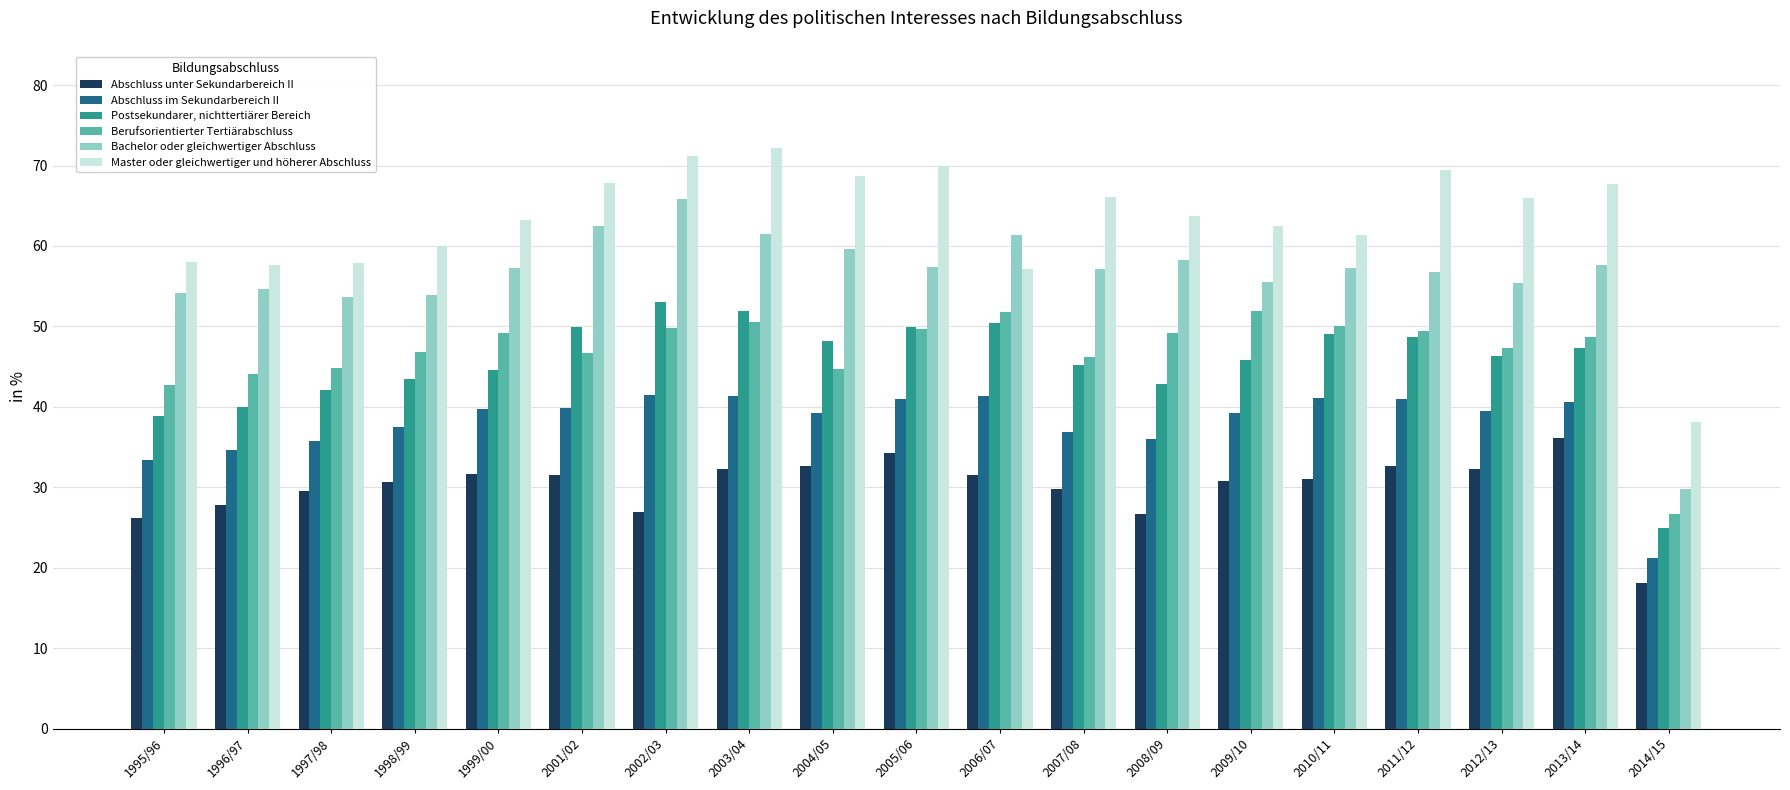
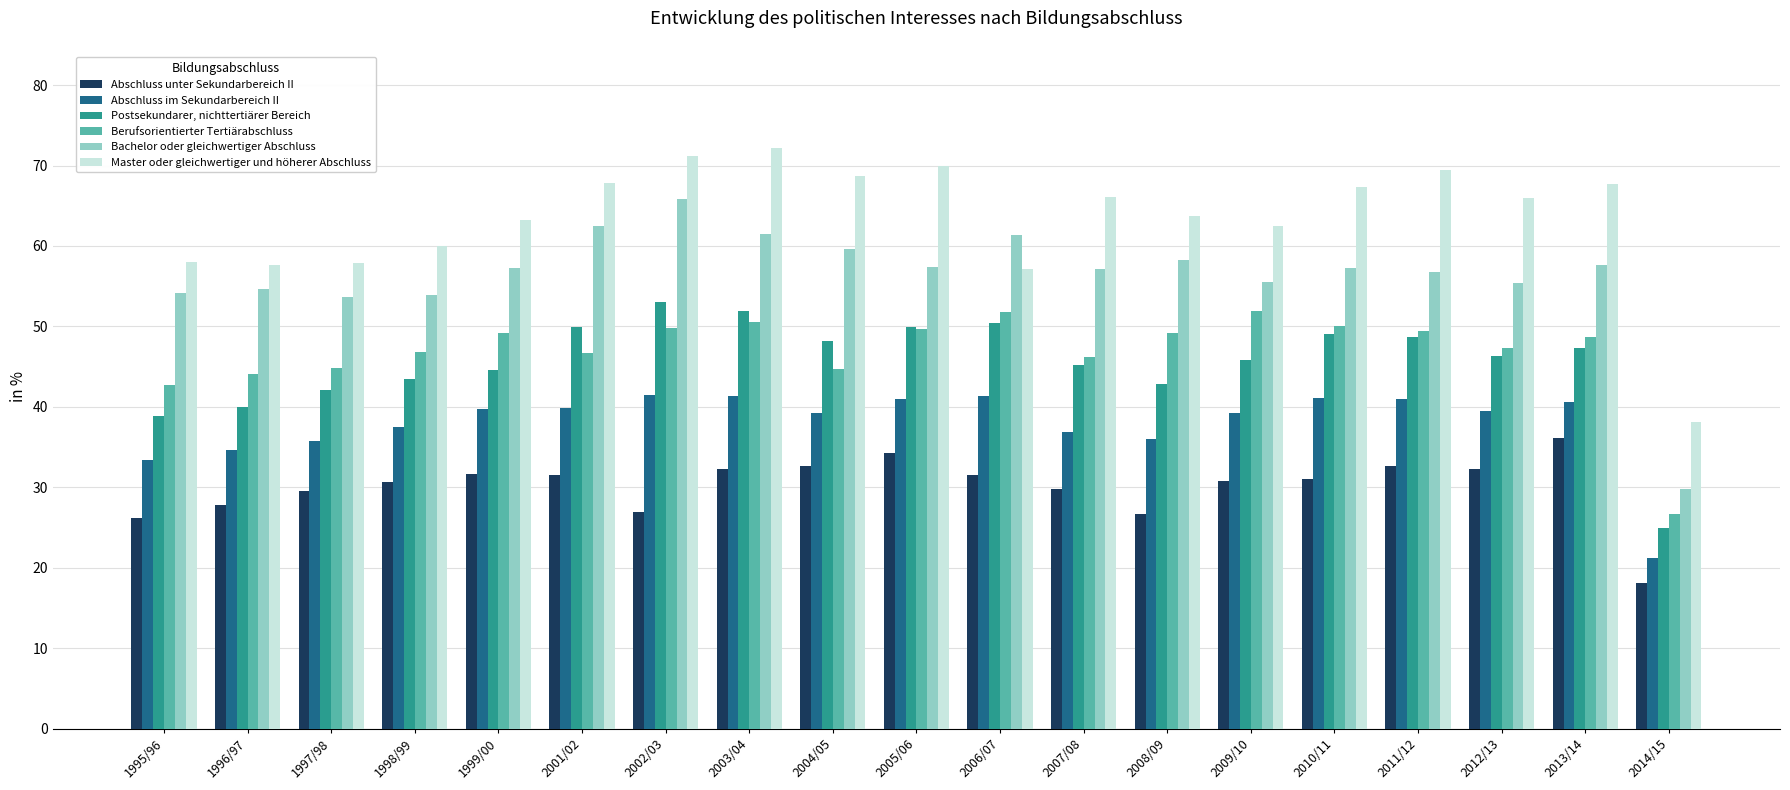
  {
    "Abschluss unter Sekundarbereich II": {
      "1995/96": 26,
      "1996/97": 28,
      "1997/98": 30,
      "1998/99": 31,
      "1999/00": 32,
      "2001/02": 31,
      "2002/03": 27,
      "2003/04": 32,
      "2004/05": 33,
      "2005/06": 34,
      "2006/07": 31,
      "2007/08": 30,
      "2008/09": 27,
      "2009/10": 31,
      "2010/11": 31,
      "2011/12": 33,
      "2012/13": 32,
      "2013/14": 36,
      "2014/15": 18
    },
    "Bachelor oder gleichwertiger Abschluss": {
      "1995/96": 54,
      "1996/97": 55,
      "1997/98": 54,
      "1998/99": 54,
      "1999/00": 57,
      "2001/02": 62,
      "2002/03": 66,
      "2003/04": 61,
      "2004/05": 60,
      "2005/06": 57,
      "2006/07": 61,
      "2007/08": 57,
      "2008/09": 58,
      "2009/10": 55,
      "2010/11": 57,
      "2011/12": 57,
      "2012/13": 55,
      "2013/14": 58,
      "2014/15": 30
    },
    "Master oder gleichwertiger und höherer Abschluss": {
      "1995/96": 58,
      "1996/97": 58,
      "1997/98": 58,
      "1998/99": 60,
      "1999/00": 63,
      "2001/02": 68,
      "2002/03": 71,
      "2003/04": 72,
      "2004/05": 69,
      "2005/06": 70,
      "2006/07": 57,
      "2007/08": 66,
      "2008/09": 64,
      "2009/10": 63,
-     "2010/11": 61,
+     "2010/11": 67,
      "2011/12": 69,
      "2012/13": 66,
      "2013/14": 68,
      "2014/15": 38
    }
  }
